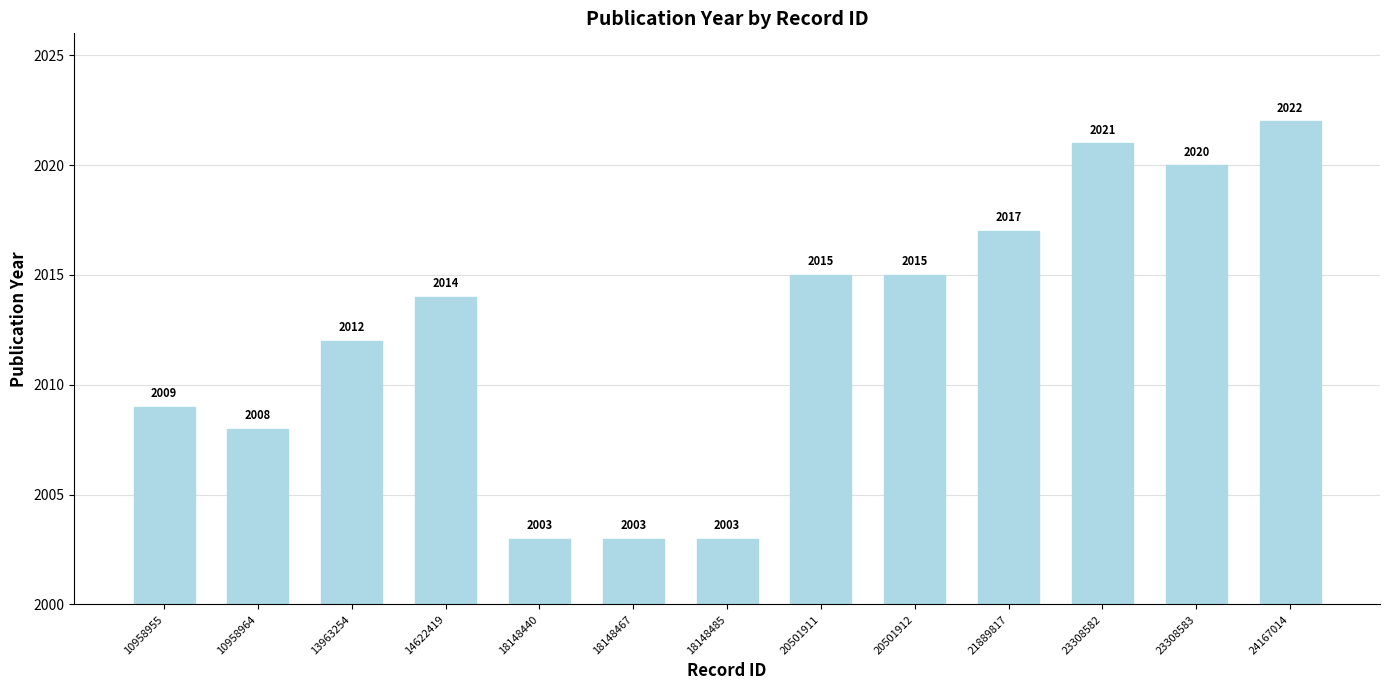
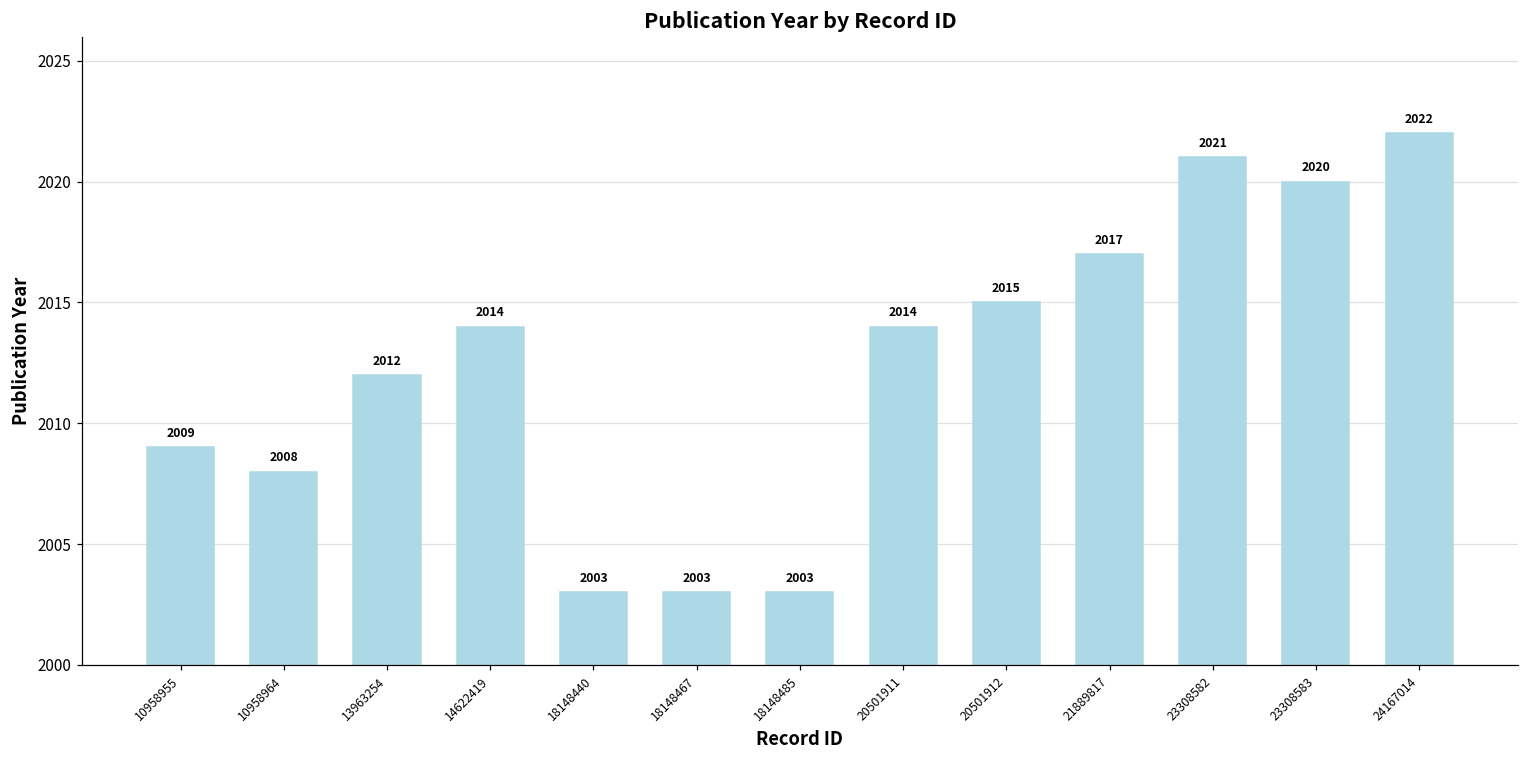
  {
    "10958955": 2009,
    "10958964": 2008,
    "13963254": 2012,
    "14622419": 2014,
    "18148440": 2003,
    "18148467": 2003,
    "18148485": 2003,
-   "20501911": 2015,
+   "20501911": 2014,
    "20501912": 2015,
    "21889817": 2017,
    "23308582": 2021,
    "23308583": 2020,
    "24167014": 2022
  }
